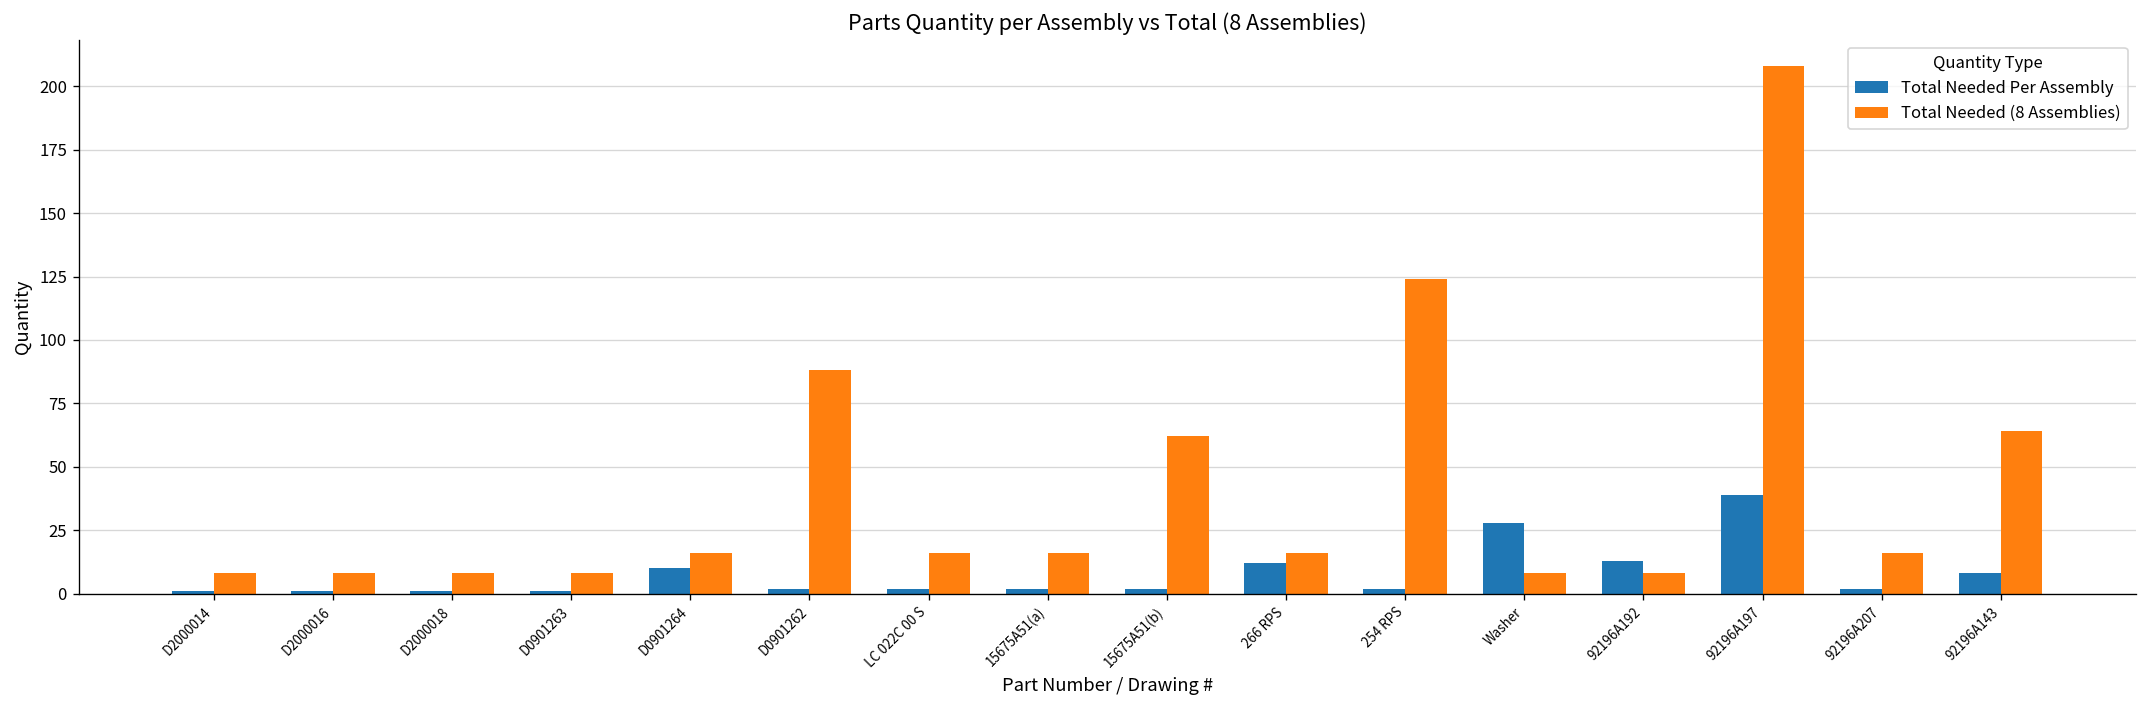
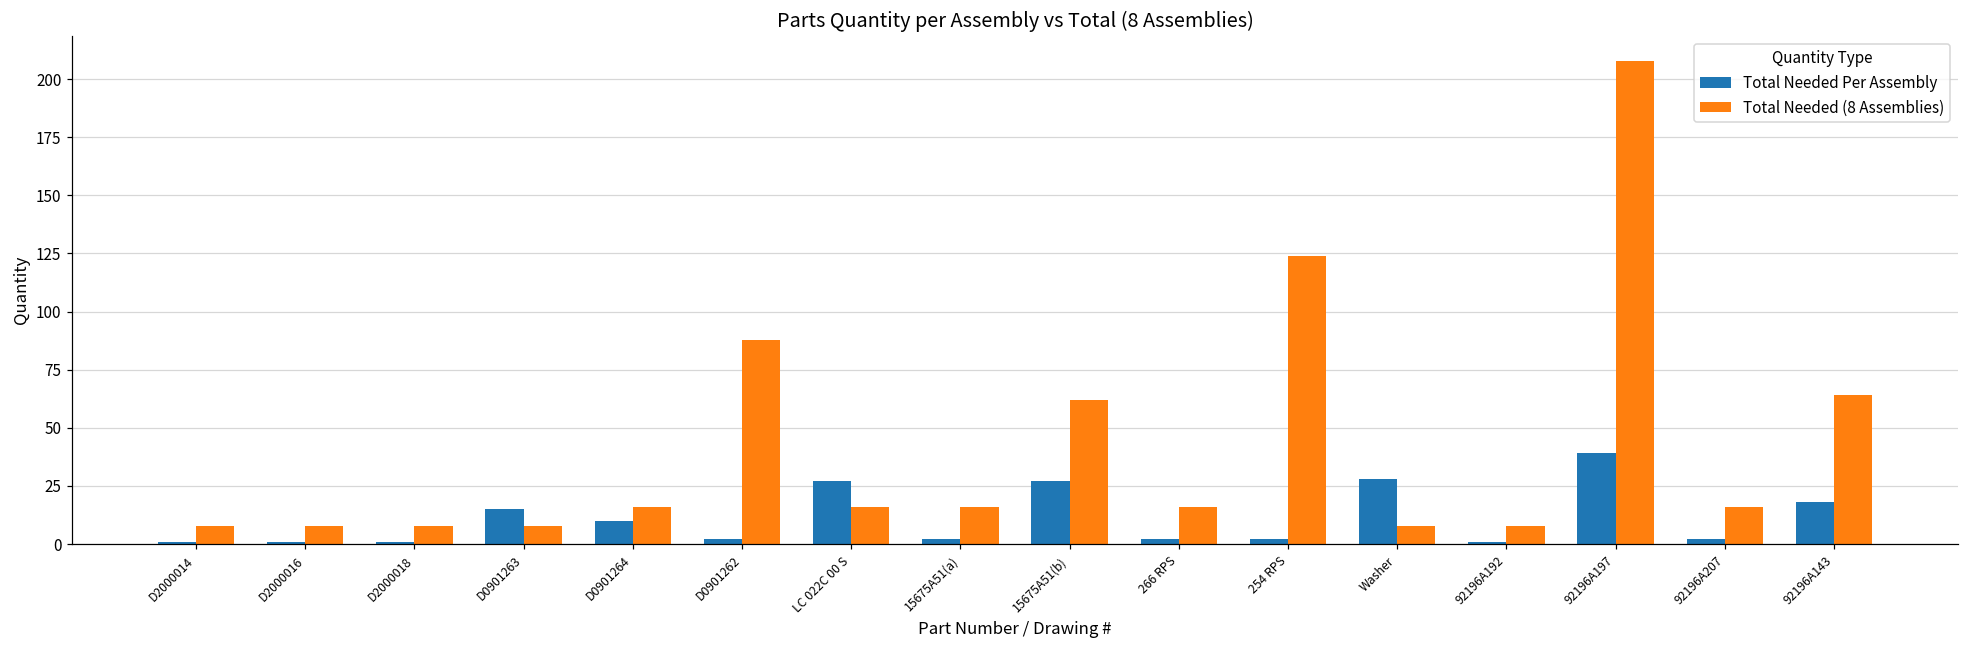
  {
    "Total Needed Per Assembly": {
-     "D0901263": 1,
+     "D0901263": 15,
      "D0901264": 10,
      "D0901262": 2,
-     "LC 022C 00 S": 2,
+     "LC 022C 00 S": 27,
      "15675A51(a)": 2,
-     "15675A51(b)": 2,
-     "266 RPS": 12,
+     "15675A51(b)": 27,
+     "266 RPS": 2,
      "254 RPS": 2,
      "Washer": 28,
-     "92196A192": 13,
+     "92196A192": 1,
      "92196A197": 39,
      "92196A207": 2,
-     "92196A143": 8
+     "92196A143": 18
    },
    "Total Needed (8 Assemblies)": {
      "D2000014": 8,
      "D2000016": 8,
      "D2000018": 8,
      "D0901263": 8,
      "D0901264": 16,
      "D0901262": 88,
      "LC 022C 00 S": 16,
      "15675A51(a)": 16,
      "15675A51(b)": 62,
      "266 RPS": 16,
      "254 RPS": 124,
      "Washer": 8,
      "92196A192": 8,
      "92196A197": 208,
      "92196A207": 16,
      "92196A143": 64
    }
  }
